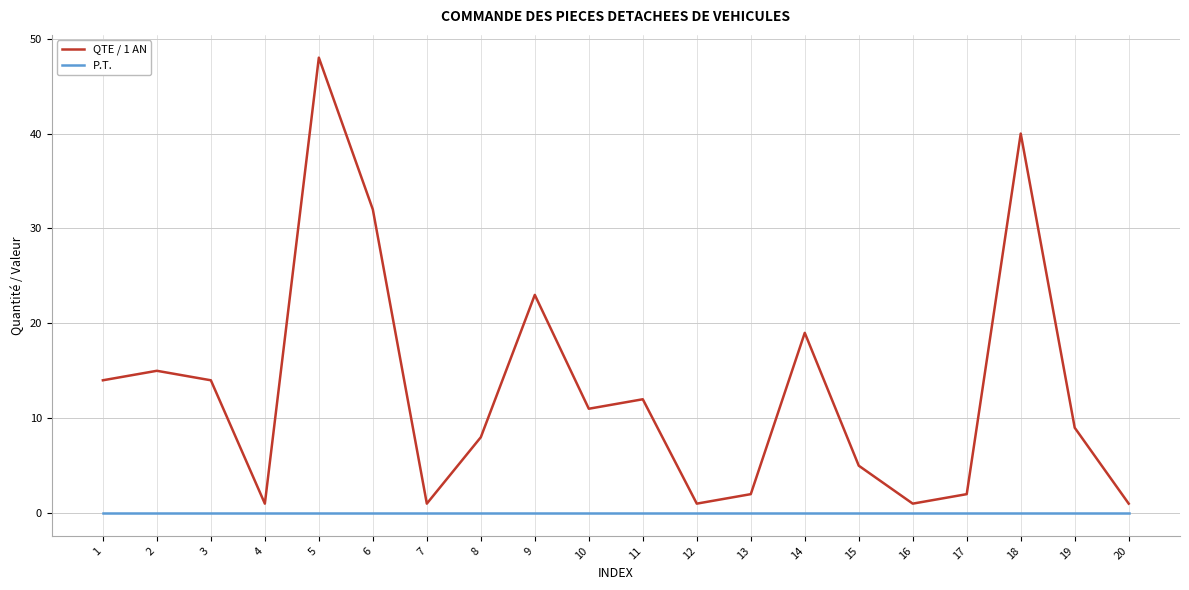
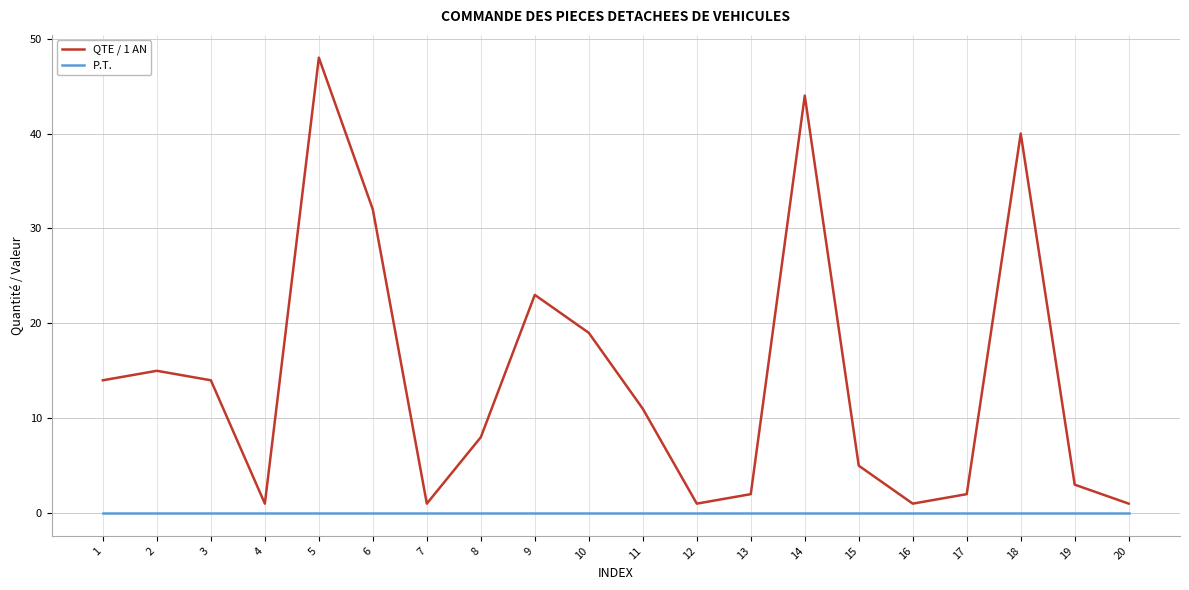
  {
    "QTE / 1 AN": {
      "1": 14,
      "2": 15,
      "3": 14,
      "4": 1,
      "5": 48,
      "6": 32,
      "7": 1,
      "8": 8,
      "9": 23,
-     "10": 11,
-     "11": 12,
+     "10": 19,
+     "11": 11,
      "12": 1,
      "13": 2,
-     "14": 19,
+     "14": 44,
      "15": 5,
      "16": 1,
      "17": 2,
      "18": 40,
-     "19": 9,
+     "19": 3,
      "20": 1
    },
    "P.T.": {
      "1": 0,
      "2": 0,
      "3": 0,
      "4": 0,
      "5": 0,
      "6": 0,
      "7": 0,
      "8": 0,
      "9": 0,
      "10": 0,
      "11": 0,
      "12": 0,
      "13": 0,
      "14": 0,
      "15": 0,
      "16": 0,
      "17": 0,
      "18": 0,
      "19": 0,
      "20": 0
    }
  }
